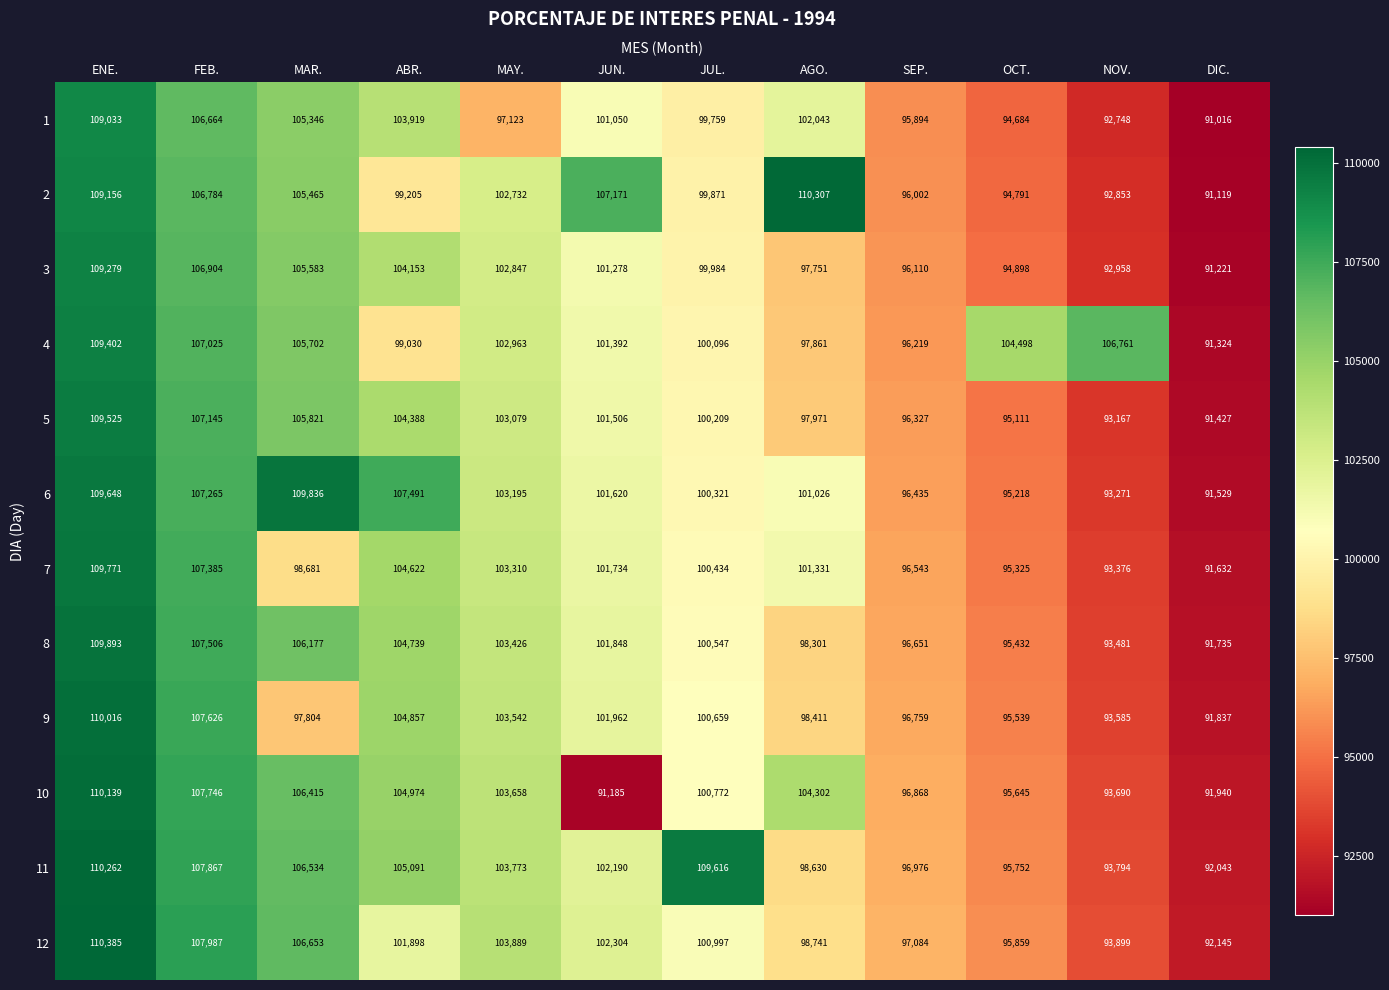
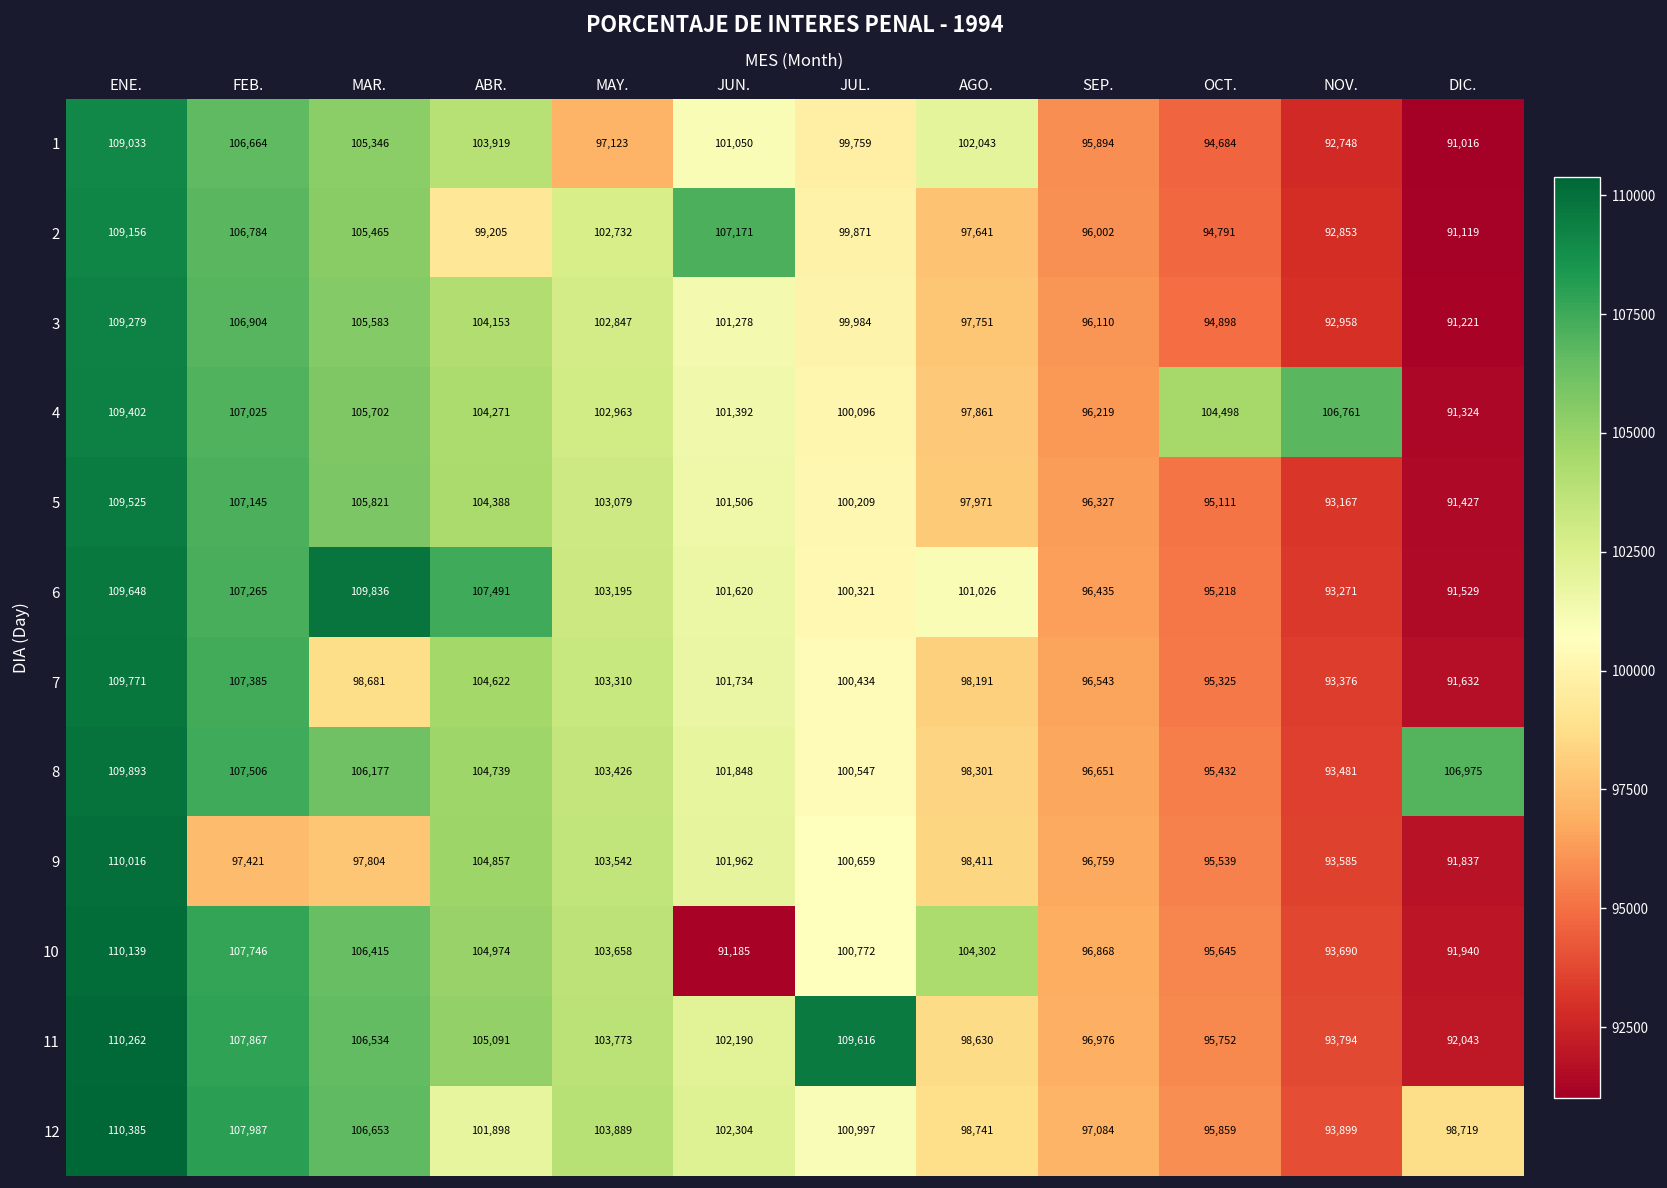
  {
    "1": {
      "ENE.": "109,033",
      "FEB.": "106,664",
      "MAR.": "105,346",
      "ABR.": "103,919",
      "MAY.": "97,123",
      "JUN.": "101,050",
      "JUL.": "99,759",
      "AGO.": "102,043",
      "SEP.": "95,894",
      "OCT.": "94,684",
      "NOV.": "92,748",
      "DIC.": "91,016"
    },
    "2": {
      "ENE.": "109,156",
      "FEB.": "106,784",
      "MAR.": "105,465",
      "ABR.": "99,205",
      "MAY.": "102,732",
      "JUN.": "107,171",
      "JUL.": "99,871",
-     "AGO.": "110,307",
+     "AGO.": "97,641",
      "SEP.": "96,002",
      "OCT.": "94,791",
      "NOV.": "92,853",
      "DIC.": "91,119"
    },
    "3": {
      "ENE.": "109,279",
      "FEB.": "106,904",
      "MAR.": "105,583",
      "ABR.": "104,153",
      "MAY.": "102,847",
      "JUN.": "101,278",
      "JUL.": "99,984",
      "AGO.": "97,751",
      "SEP.": "96,110",
      "OCT.": "94,898",
      "NOV.": "92,958",
      "DIC.": "91,221"
    },
    "4": {
      "ENE.": "109,402",
      "FEB.": "107,025",
      "MAR.": "105,702",
-     "ABR.": "99,030",
+     "ABR.": "104,271",
      "MAY.": "102,963",
      "JUN.": "101,392",
      "JUL.": "100,096",
      "AGO.": "97,861",
      "SEP.": "96,219",
      "OCT.": "104,498",
      "NOV.": "106,761",
      "DIC.": "91,324"
    },
    "5": {
      "ENE.": "109,525",
      "FEB.": "107,145",
      "MAR.": "105,821",
      "ABR.": "104,388",
      "MAY.": "103,079",
      "JUN.": "101,506",
      "JUL.": "100,209",
      "AGO.": "97,971",
      "SEP.": "96,327",
      "OCT.": "95,111",
      "NOV.": "93,167",
      "DIC.": "91,427"
    },
    "6": {
      "ENE.": "109,648",
      "FEB.": "107,265",
      "MAR.": "109,836",
      "ABR.": "107,491",
      "MAY.": "103,195",
      "JUN.": "101,620",
      "JUL.": "100,321",
      "AGO.": "101,026",
      "SEP.": "96,435",
      "OCT.": "95,218",
      "NOV.": "93,271",
      "DIC.": "91,529"
    },
    "7": {
      "ENE.": "109,771",
      "FEB.": "107,385",
      "MAR.": "98,681",
      "ABR.": "104,622",
      "MAY.": "103,310",
      "JUN.": "101,734",
      "JUL.": "100,434",
-     "AGO.": "101,331",
+     "AGO.": "98,191",
      "SEP.": "96,543",
      "OCT.": "95,325",
      "NOV.": "93,376",
      "DIC.": "91,632"
    },
    "8": {
      "ENE.": "109,893",
      "FEB.": "107,506",
      "MAR.": "106,177",
      "ABR.": "104,739",
      "MAY.": "103,426",
      "JUN.": "101,848",
      "JUL.": "100,547",
      "AGO.": "98,301",
      "SEP.": "96,651",
      "OCT.": "95,432",
      "NOV.": "93,481",
-     "DIC.": "91,735"
+     "DIC.": "106,975"
    },
    "9": {
      "ENE.": "110,016",
-     "FEB.": "107,626",
+     "FEB.": "97,421",
      "MAR.": "97,804",
      "ABR.": "104,857",
      "MAY.": "103,542",
      "JUN.": "101,962",
      "JUL.": "100,659",
      "AGO.": "98,411",
      "SEP.": "96,759",
      "OCT.": "95,539",
      "NOV.": "93,585",
      "DIC.": "91,837"
    },
    "10": {
      "ENE.": "110,139",
      "FEB.": "107,746",
      "MAR.": "106,415",
      "ABR.": "104,974",
      "MAY.": "103,658",
      "JUN.": "91,185",
      "JUL.": "100,772",
      "AGO.": "104,302",
      "SEP.": "96,868",
      "OCT.": "95,645",
      "NOV.": "93,690",
      "DIC.": "91,940"
    },
    "11": {
      "ENE.": "110,262",
      "FEB.": "107,867",
      "MAR.": "106,534",
      "ABR.": "105,091",
      "MAY.": "103,773",
      "JUN.": "102,190",
      "JUL.": "109,616",
      "AGO.": "98,630",
      "SEP.": "96,976",
      "OCT.": "95,752",
      "NOV.": "93,794",
      "DIC.": "92,043"
    },
    "12": {
      "ENE.": "110,385",
      "FEB.": "107,987",
      "MAR.": "106,653",
      "ABR.": "101,898",
      "MAY.": "103,889",
      "JUN.": "102,304",
      "JUL.": "100,997",
      "AGO.": "98,741",
      "SEP.": "97,084",
      "OCT.": "95,859",
      "NOV.": "93,899",
-     "DIC.": "92,145"
+     "DIC.": "98,719"
    }
  }
